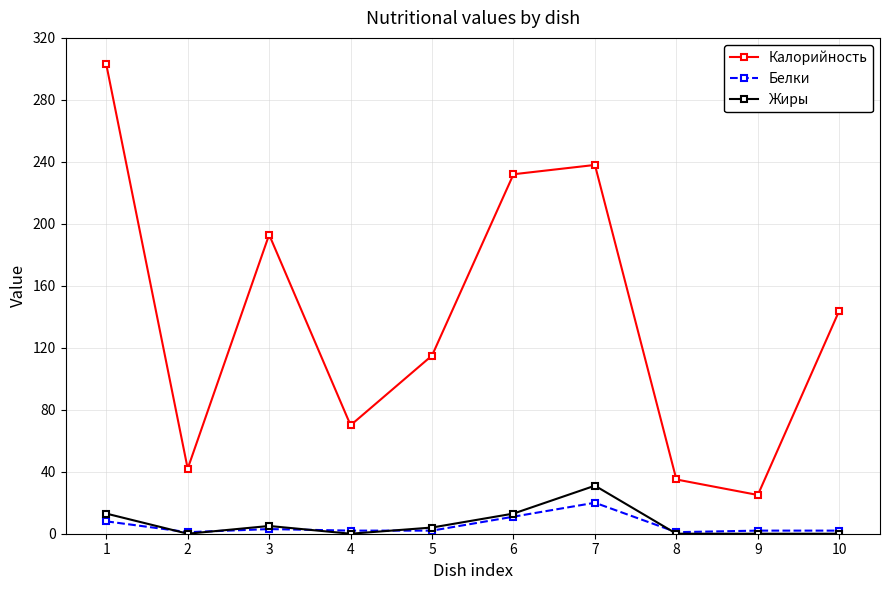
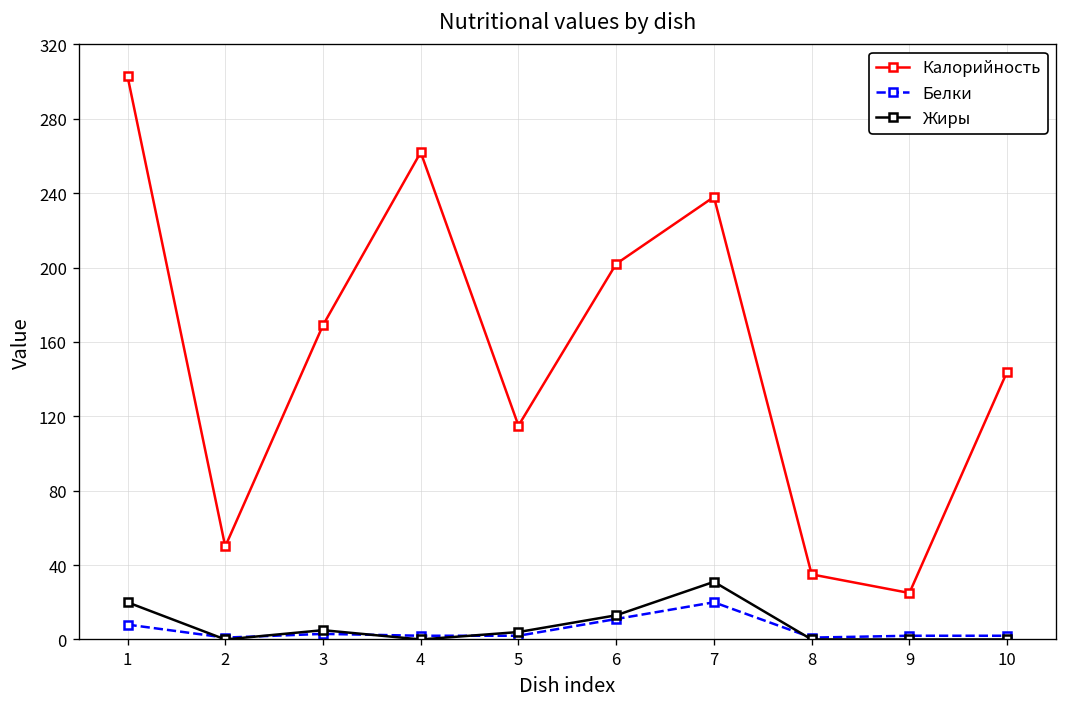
  {
    "Калорийность": {
      "1": 303,
-     "2": 42,
-     "3": 193,
-     "4": 70,
+     "2": 50,
+     "3": 169,
+     "4": 262,
      "5": 115,
-     "6": 232,
+     "6": 202,
      "7": 238,
      "8": 35,
      "9": 25,
      "10": 144
    },
    "Белки": {
      "1": 8,
      "3": 3,
      "4": 2,
      "5": 2,
      "6": 11,
      "7": 20,
      "9": 2,
      "10": 2
    },
    "Жиры": {
-     "1": 13,
+     "1": 20,
      "3": 5,
      "4": 0,
      "5": 4,
      "6": 13,
      "7": 31,
      "9": 0,
      "10": 0
    }
  }
